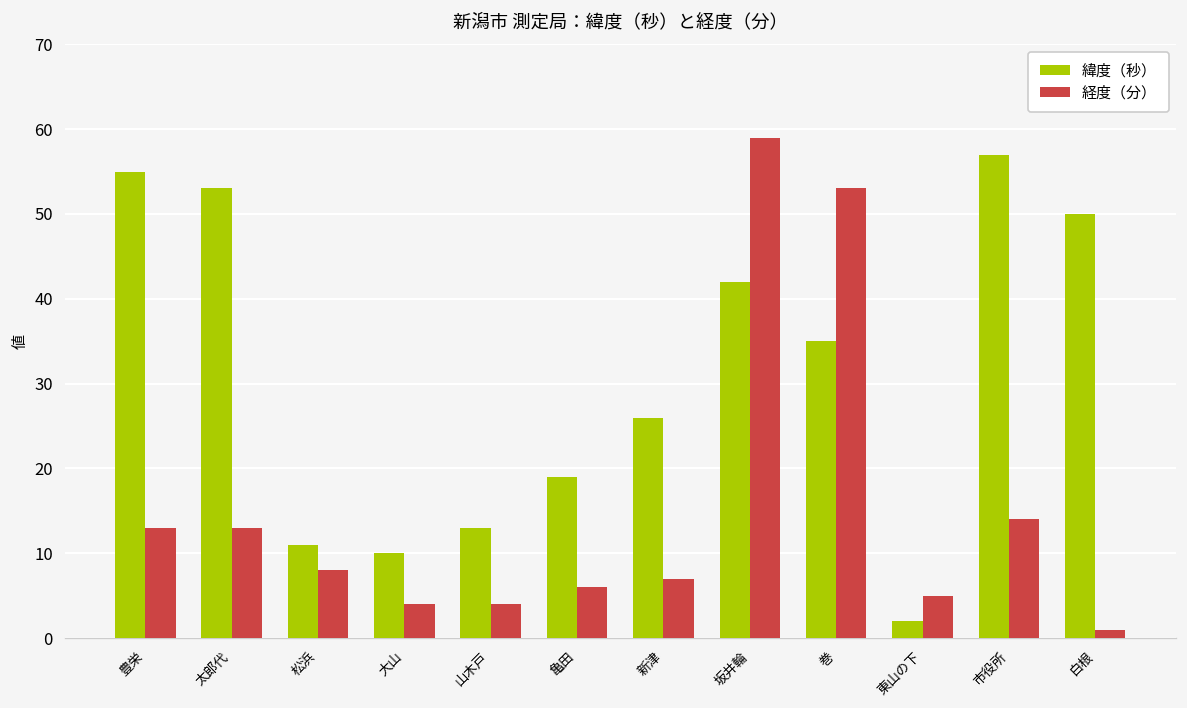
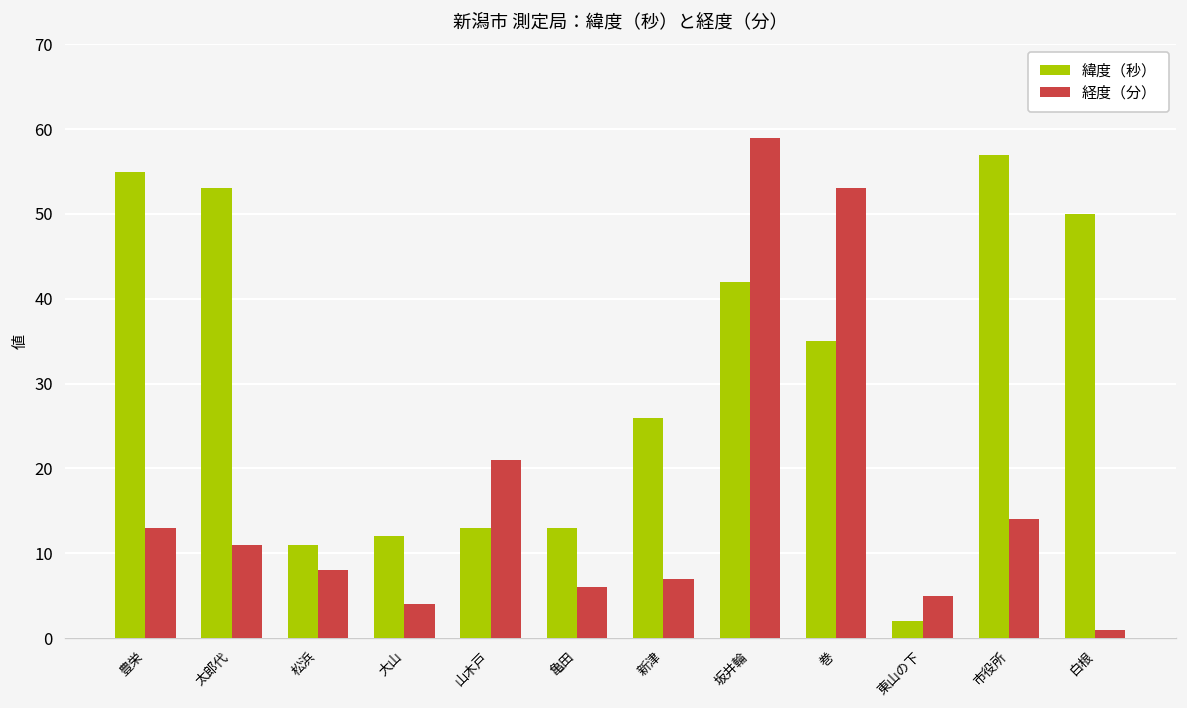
  {
    "緯度（秒）": {
      "豊栄": 55,
      "太郎代": 53,
      "松浜": 11,
-     "大山": 10,
+     "大山": 12,
      "山木戸": 13,
-     "亀田": 19,
+     "亀田": 13,
      "新津": 26,
      "坂井輪": 42,
      "巻": 35,
      "東山の下": 2,
      "市役所": 57,
      "白根": 50
    },
    "経度（分）": {
      "豊栄": 13,
-     "太郎代": 13,
+     "太郎代": 11,
      "松浜": 8,
      "大山": 4,
-     "山木戸": 4,
+     "山木戸": 21,
      "亀田": 6,
      "新津": 7,
      "坂井輪": 59,
      "巻": 53,
      "東山の下": 5,
      "市役所": 14,
      "白根": 1
    }
  }
